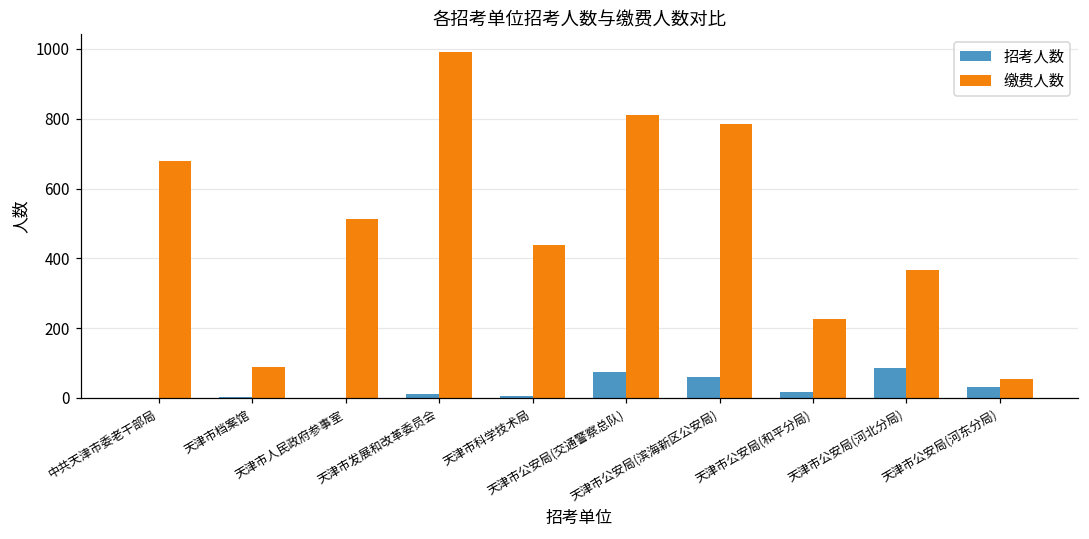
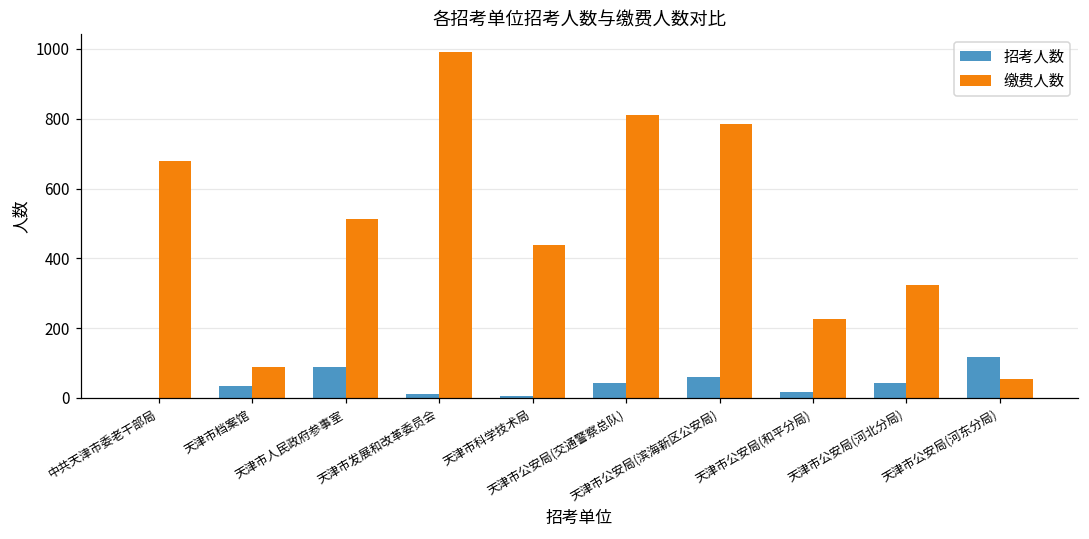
  {
    "招考人数": {
-     "天津市档案馆": 0,
-     "天津市人民政府参事室": 0,
+     "天津市档案馆": 30,
+     "天津市人民政府参事室": 90,
      "天津市发展和改革委员会": 10,
-     "天津市公安局(交通警察总队)": 70,
+     "天津市公安局(交通警察总队)": 40,
      "天津市公安局(滨海新区公安局)": 60,
      "天津市公安局(和平分局)": 20,
-     "天津市公安局(河北分局)": 90,
-     "天津市公安局(河东分局)": 30
+     "天津市公安局(河北分局)": 40,
+     "天津市公安局(河东分局)": 120
    },
    "缴费人数": {
      "中共天津市委老干部局": 680,
      "天津市档案馆": 90,
      "天津市人民政府参事室": 510,
      "天津市发展和改革委员会": 990,
      "天津市科学技术局": 440,
      "天津市公安局(交通警察总队)": 810,
      "天津市公安局(滨海新区公安局)": 790,
      "天津市公安局(和平分局)": 230,
-     "天津市公安局(河北分局)": 370,
+     "天津市公安局(河北分局)": 320,
      "天津市公安局(河东分局)": 60
    }
  }
